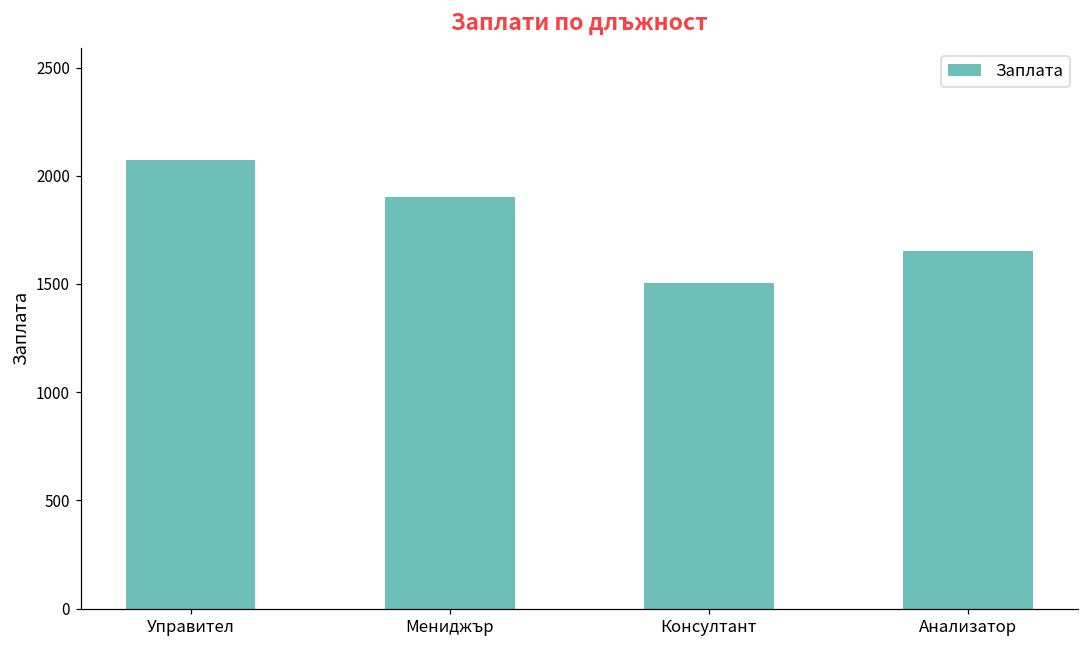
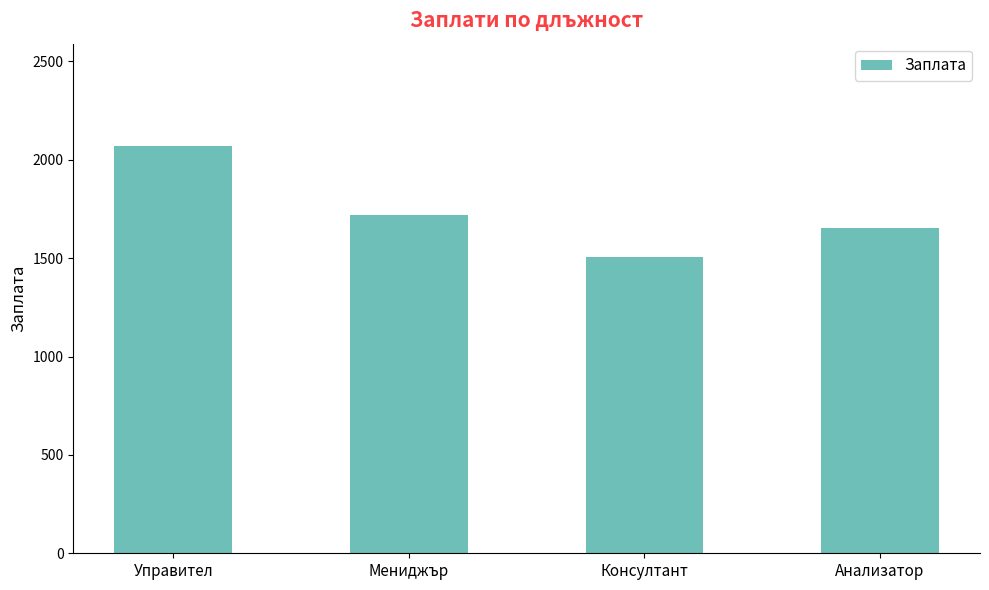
  {
    "Управител": 2070,
-   "Мениджър": 1900,
+   "Мениджър": 1720,
    "Консултант": 1500,
    "Анализатор": 1650
  }
